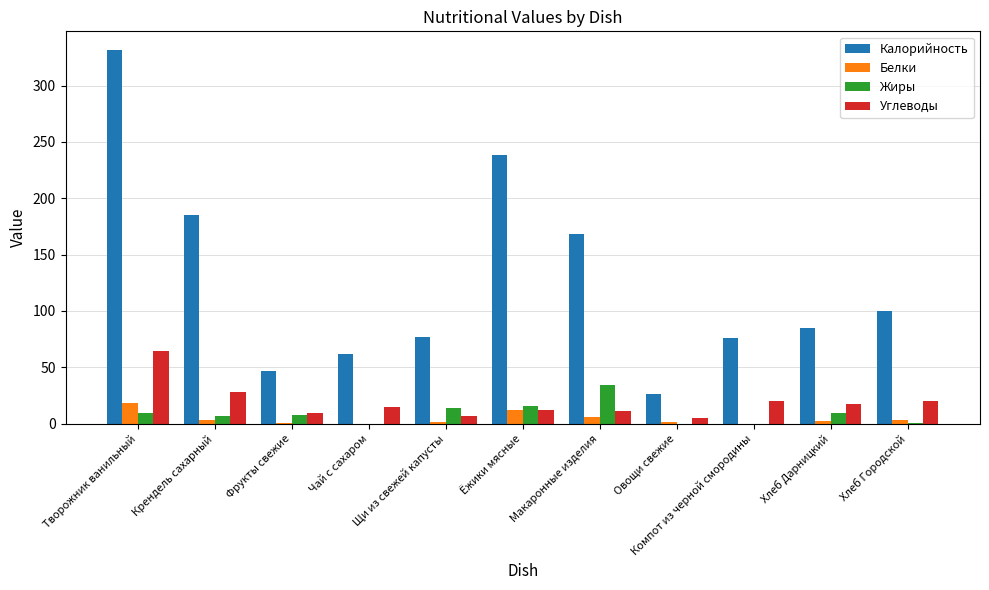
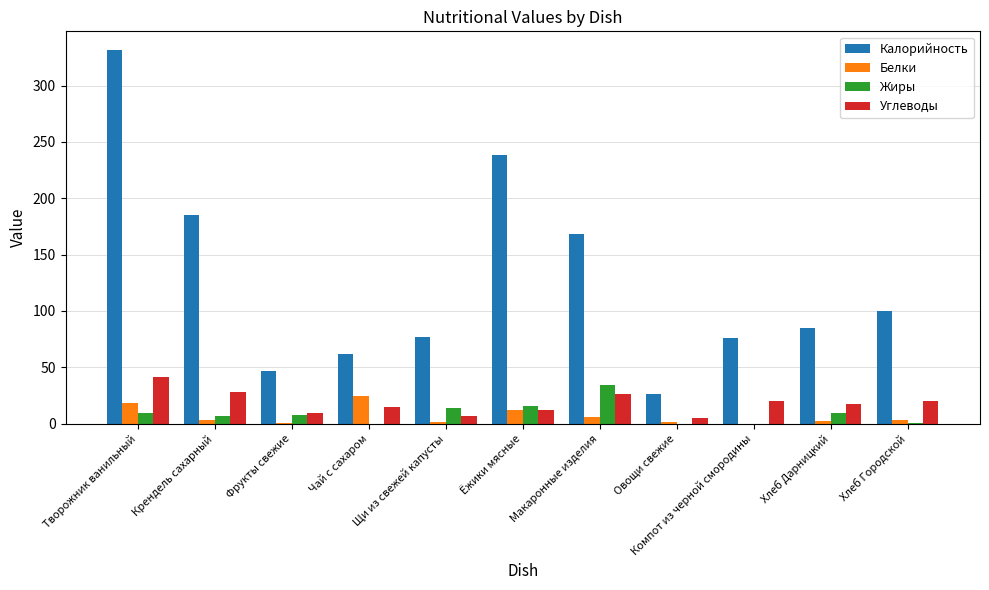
  {
    "Калорийность": {
      "Творожник ванильный": 332,
      "Крендель сахарный": 185,
      "Фрукты свежие": 47,
      "Чай с сахаром": 62,
      "Щи из свежей капусты": 77,
      "Ёжики мясные": 239,
      "Макаронные изделия": 168,
      "Овощи свежие": 27,
      "Компот из черной смородины": 76,
      "Хлеб Дарницкий": 85,
      "Хлеб Городской": 100
    },
    "Белки": {
      "Творожник ванильный": 19,
      "Крендель сахарный": 4,
-     "Чай с сахаром": 0,
+     "Чай с сахаром": 24,
      "Ёжики мясные": 12,
      "Макаронные изделия": 6,
      "Компот из черной смородины": 0,
      "Хлеб Дарницкий": 3,
      "Хлеб Городской": 3
    },
    "Жиры": {
      "Творожник ванильный": 10,
      "Крендель сахарный": 7,
      "Фрукты свежие": 8,
      "Щи из свежей капусты": 14,
      "Ёжики мясные": 16,
      "Макаронные изделия": 34,
      "Компот из черной смородины": 0,
      "Хлеб Дарницкий": 10
    },
    "Углеводы": {
-     "Творожник ванильный": 65,
+     "Творожник ванильный": 42,
      "Крендель сахарный": 28,
      "Фрукты свежие": 10,
      "Чай с сахаром": 15,
      "Щи из свежей капусты": 7,
      "Ёжики мясные": 12,
-     "Макаронные изделия": 12,
+     "Макаронные изделия": 26,
      "Овощи свежие": 5,
      "Компот из черной смородины": 20,
      "Хлеб Дарницкий": 17,
      "Хлеб Городской": 20
    }
  }
